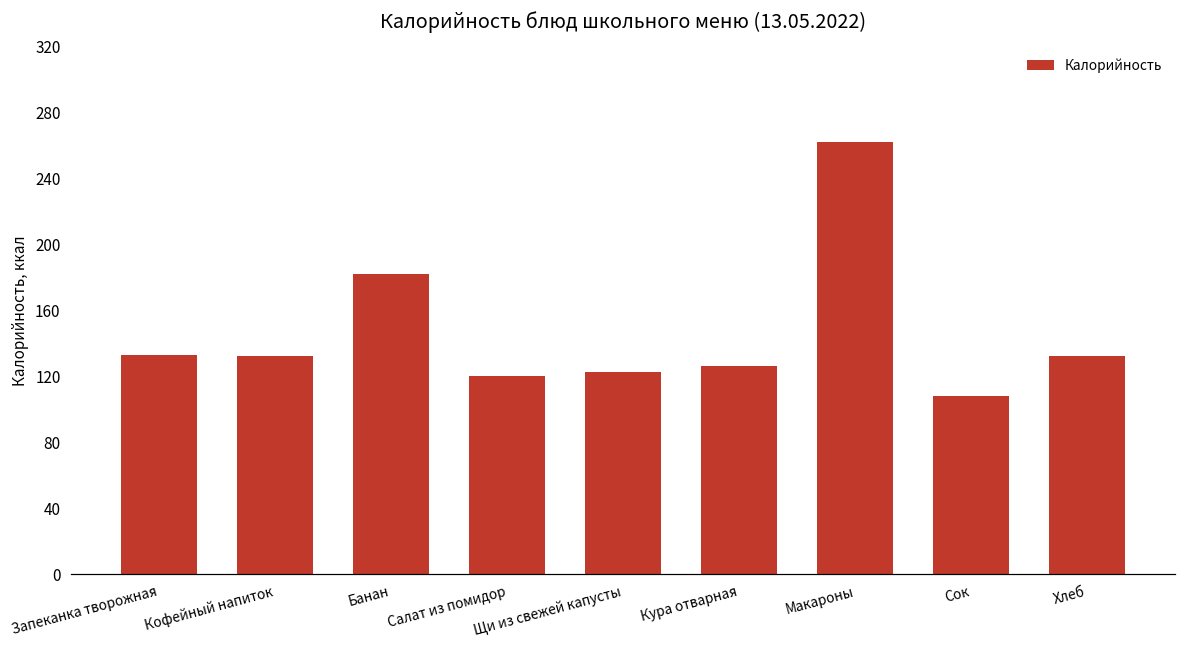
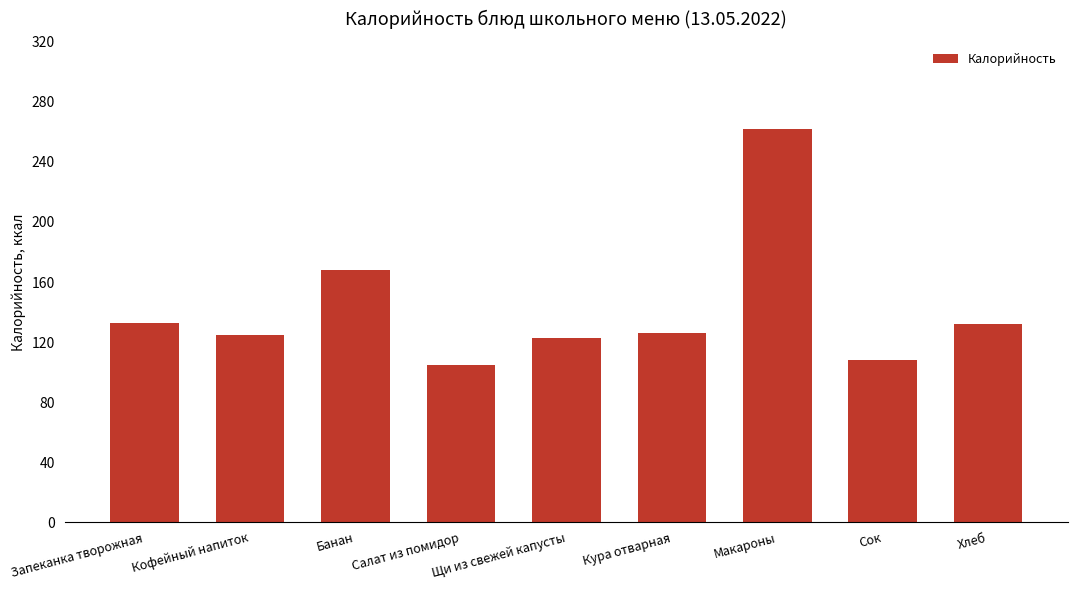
  {
    "Запеканка творожная": 133,
-   "Кофейный напиток": 132,
-   "Банан": 182,
-   "Салат из помидор": 120,
+   "Кофейный напиток": 125,
+   "Банан": 168,
+   "Салат из помидор": 105,
    "Щи из свежей капусты": 122,
    "Кура отварная": 126,
    "Макароны": 262,
    "Сок": 108,
    "Хлеб": 132
  }
